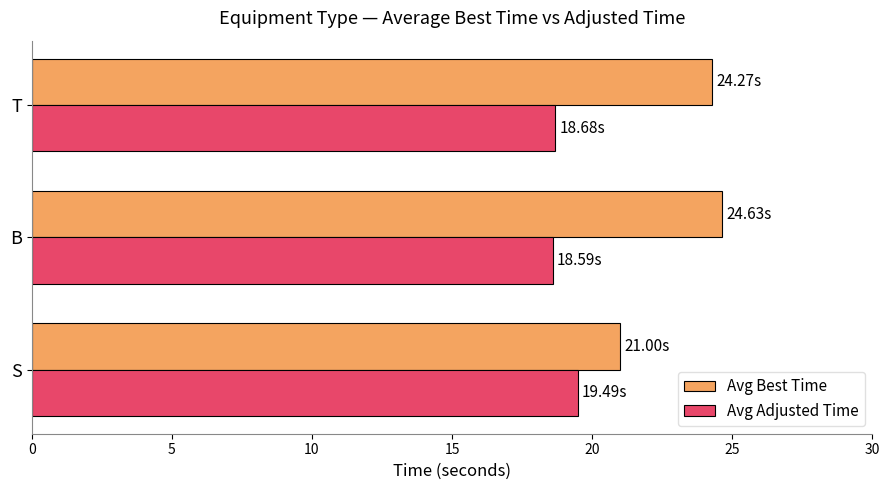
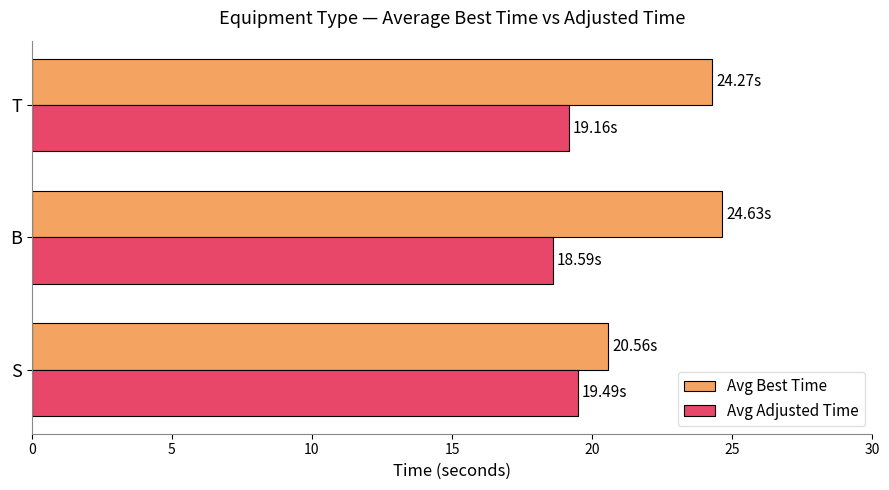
  {
    "Avg Best Time": {
      "T": "24.27s",
      "B": "24.63s",
-     "S": "21.00s"
+     "S": "20.56s"
    },
    "Avg Adjusted Time": {
-     "T": "18.68s",
+     "T": "19.16s",
      "B": "18.59s",
      "S": "19.49s"
    }
  }
